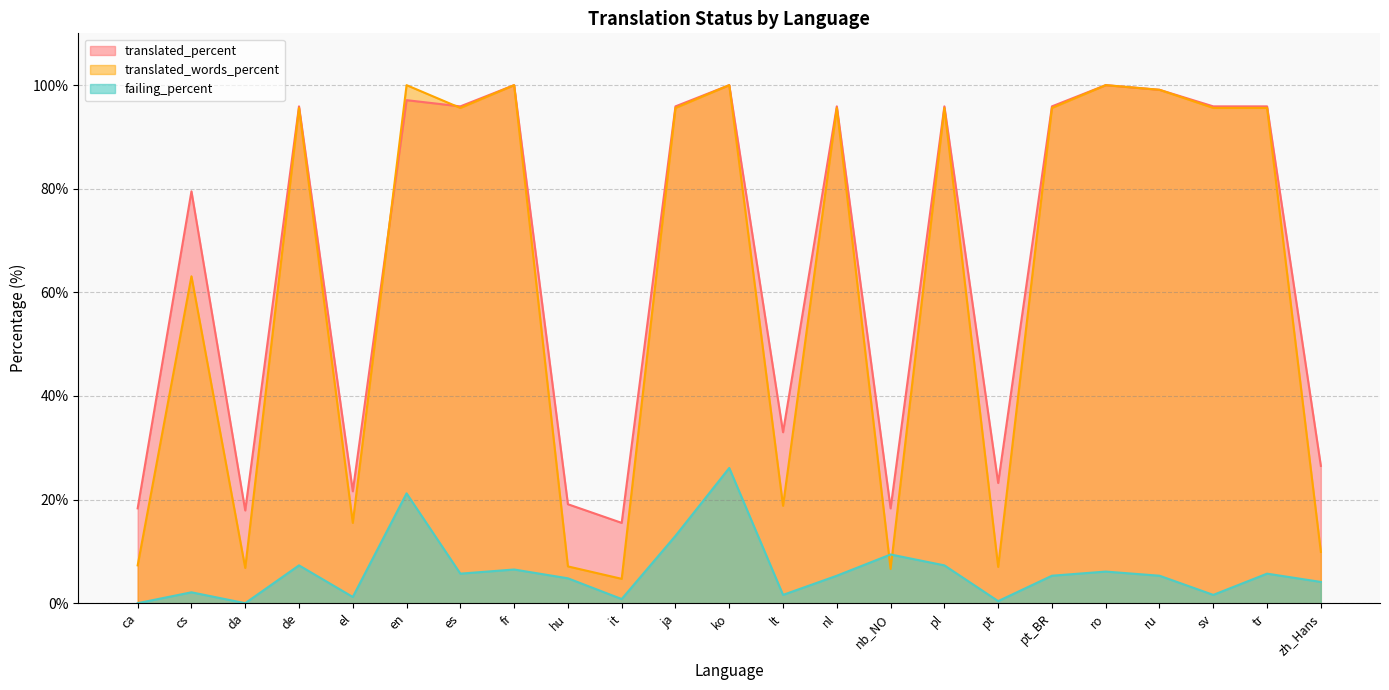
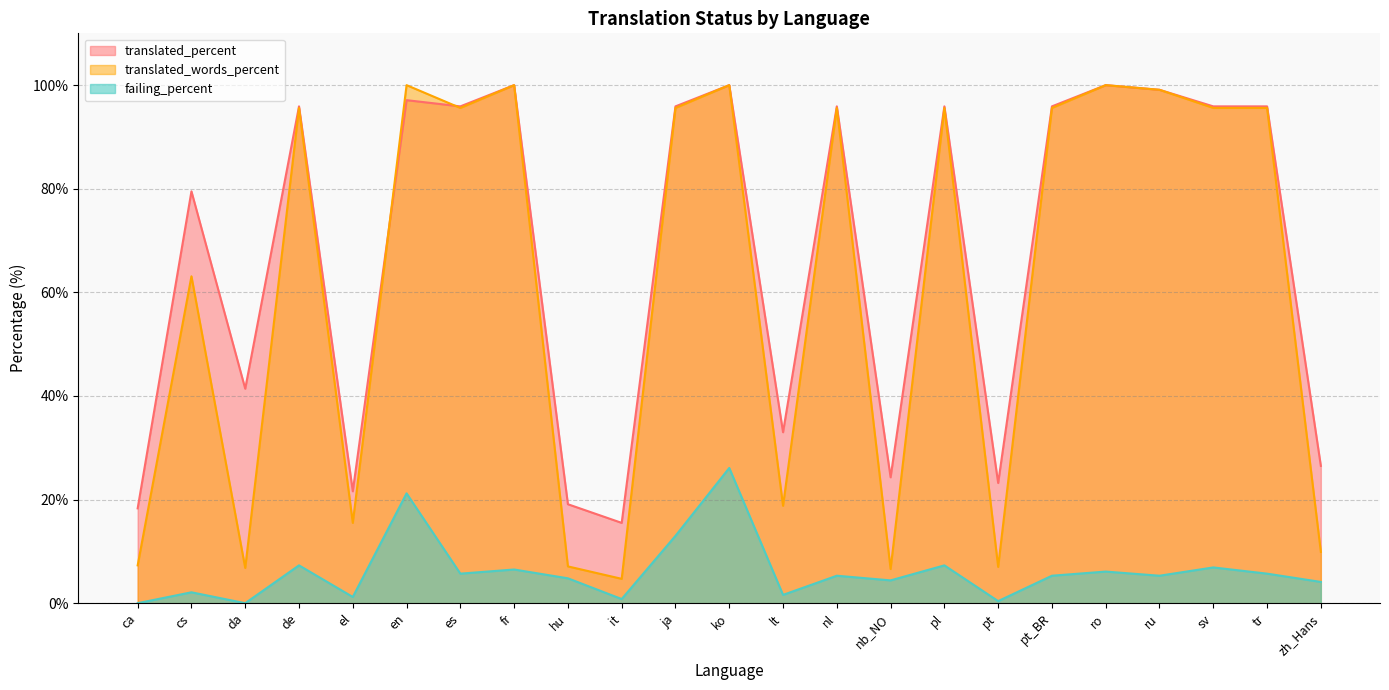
  {
    "translated_percent": {
      "ca": "18%",
      "cs": "80%",
-     "da": "18%",
+     "da": "41%",
      "el": "22%",
      "en": "97%",
      "hu": "19%",
      "it": "16%",
      "lt": "33%",
-     "nb_NO": "18%",
+     "nb_NO": "24%",
      "pt": "23%",
      "zh_Hans": "27%"
    },
    "translated_words_percent": {
      "ca": "7%",
      "cs": "63%",
      "da": "7%",
      "el": "16%",
      "en": "100%",
      "hu": "7%",
      "it": "5%",
      "lt": "19%",
      "nb_NO": "7%",
      "pt": "7%",
      "zh_Hans": "10%"
    },
    "failing_percent": {
      "ca": "0%",
      "cs": "2%",
      "da": "0%",
      "de": "7%",
      "el": "1%",
      "en": "21%",
      "es": "6%",
      "fr": "7%",
      "hu": "5%",
      "it": "1%",
      "ja": "13%",
      "ko": "26%",
      "lt": "2%",
      "nl": "5%",
-     "nb_NO": "9%",
+     "nb_NO": "4%",
      "pl": "7%",
      "pt": "0%",
      "pt_BR": "5%",
      "ro": "6%",
      "ru": "5%",
-     "sv": "2%",
+     "sv": "7%",
      "tr": "6%",
      "zh_Hans": "4%"
    }
  }
